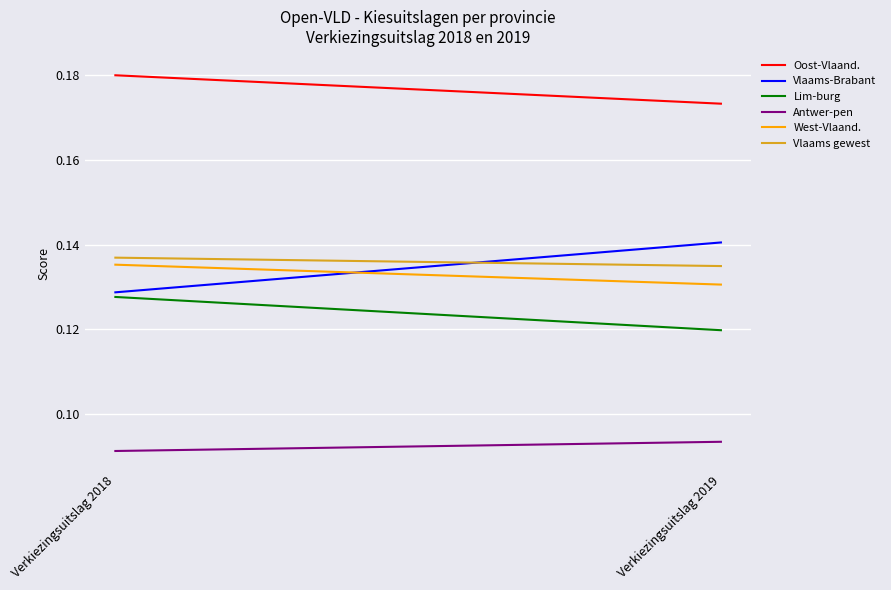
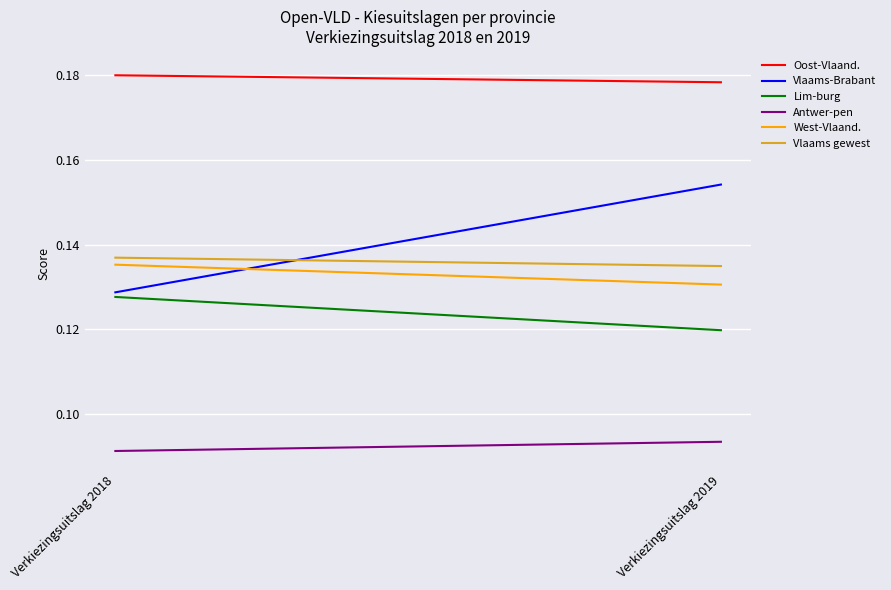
  {
    "Oost-Vlaand.": {
      "Verkiezingsuitslag 2018": 0.180,
-     "Verkiezingsuitslag 2019": 0.173
+     "Verkiezingsuitslag 2019": 0.178
    },
    "Vlaams-Brabant": {
      "Verkiezingsuitslag 2018": 0.129,
-     "Verkiezingsuitslag 2019": 0.141
+     "Verkiezingsuitslag 2019": 0.154
    },
    "Lim-burg": {
      "Verkiezingsuitslag 2018": 0.128,
      "Verkiezingsuitslag 2019": 0.120
    },
    "Antwer-pen": {
      "Verkiezingsuitslag 2018": 0.091,
      "Verkiezingsuitslag 2019": 0.093
    }
  }
